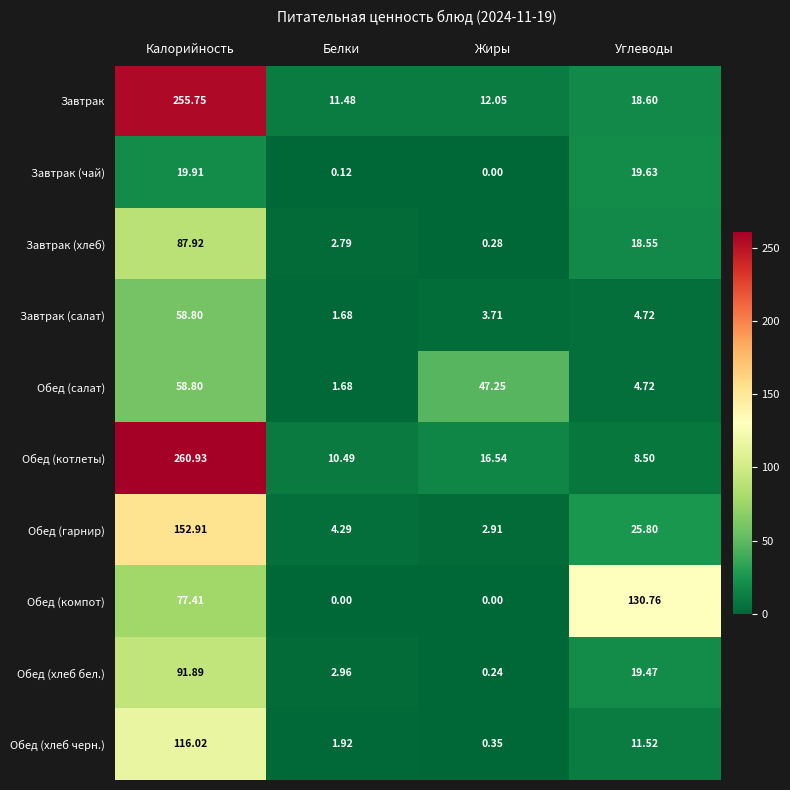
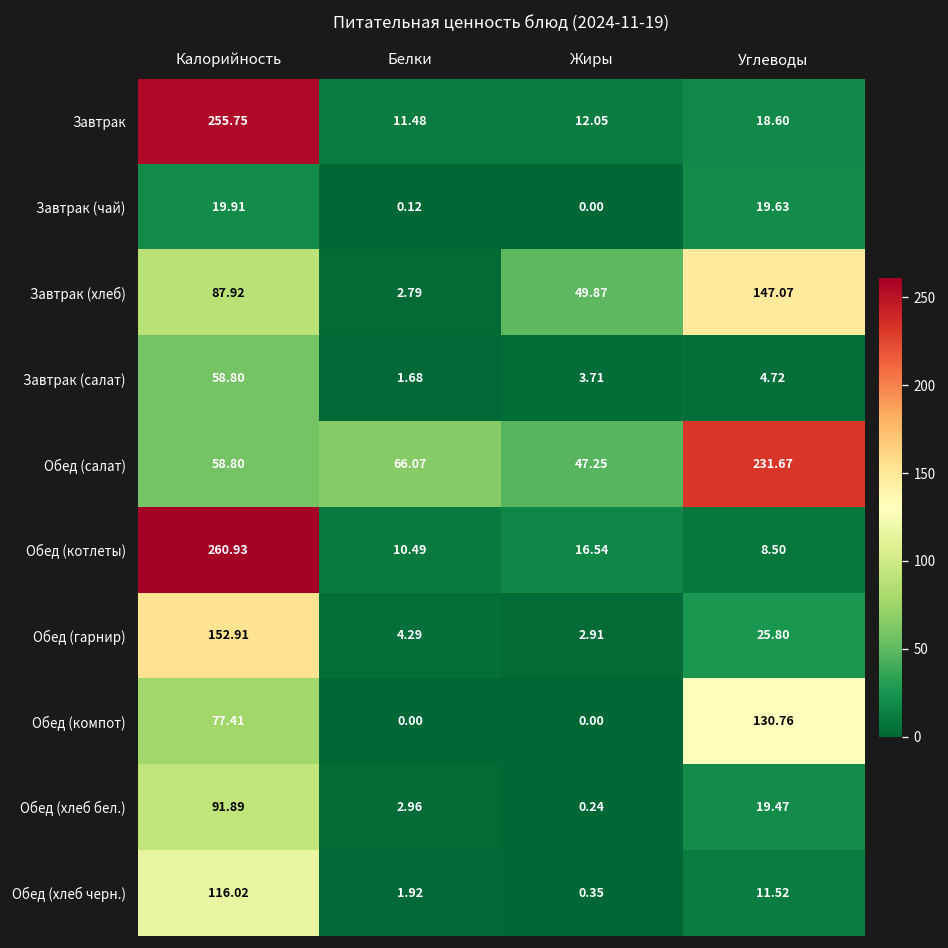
  {
    "Завтрак": {
      "Калорийность": 255.75,
      "Белки": 11.48,
      "Жиры": 12.05,
      "Углеводы": 18.60
    },
    "Завтрак (чай)": {
      "Калорийность": 19.91,
      "Белки": 0.12,
      "Жиры": 0.00,
      "Углеводы": 19.63
    },
    "Завтрак (хлеб)": {
      "Калорийность": 87.92,
      "Белки": 2.79,
-     "Жиры": 0.28,
-     "Углеводы": 18.55
+     "Жиры": 49.87,
+     "Углеводы": 147.07
    },
    "Завтрак (салат)": {
      "Калорийность": 58.80,
      "Белки": 1.68,
      "Жиры": 3.71,
      "Углеводы": 4.72
    },
    "Обед (салат)": {
      "Калорийность": 58.80,
-     "Белки": 1.68,
+     "Белки": 66.07,
      "Жиры": 47.25,
-     "Углеводы": 4.72
+     "Углеводы": 231.67
    },
    "Обед (котлеты)": {
      "Калорийность": 260.93,
      "Белки": 10.49,
      "Жиры": 16.54,
      "Углеводы": 8.50
    },
    "Обед (гарнир)": {
      "Калорийность": 152.91,
      "Белки": 4.29,
      "Жиры": 2.91,
      "Углеводы": 25.80
    },
    "Обед (компот)": {
      "Калорийность": 77.41,
      "Белки": 0.00,
      "Жиры": 0.00,
      "Углеводы": 130.76
    },
    "Обед (хлеб бел.)": {
      "Калорийность": 91.89,
      "Белки": 2.96,
      "Жиры": 0.24,
      "Углеводы": 19.47
    },
    "Обед (хлеб черн.)": {
      "Калорийность": 116.02,
      "Белки": 1.92,
      "Жиры": 0.35,
      "Углеводы": 11.52
    }
  }
